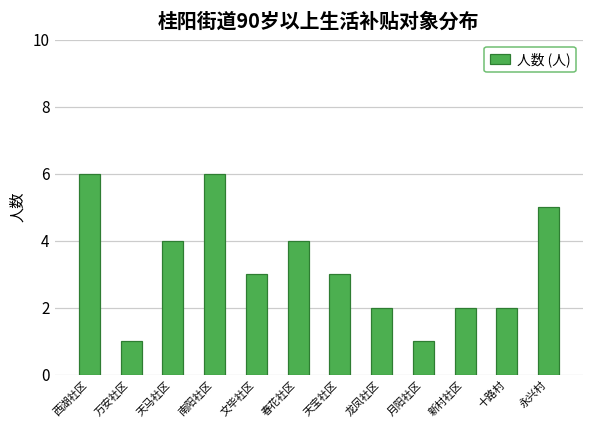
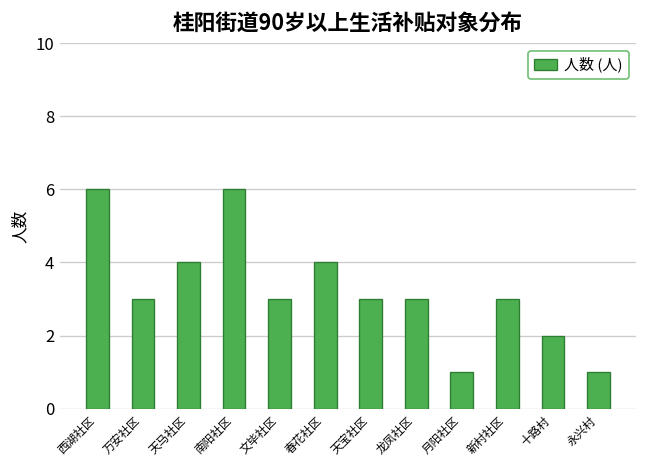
  {
    "西湖社区": 6,
-   "万安社区": 1,
+   "万安社区": 3,
    "天马社区": 4,
    "南阳社区": 6,
    "文毕社区": 3,
    "春花社区": 4,
    "天宝社区": 3,
-   "龙凤社区": 2,
+   "龙凤社区": 3,
    "月阳社区": 1,
-   "新村社区": 2,
+   "新村社区": 3,
    "十路村": 2,
-   "永兴村": 5
+   "永兴村": 1
  }
